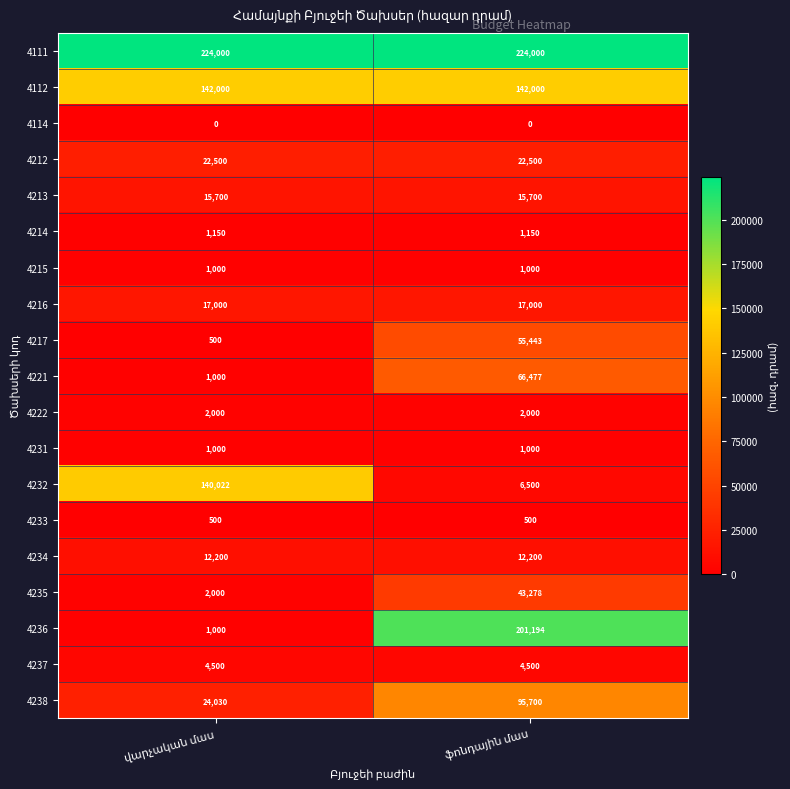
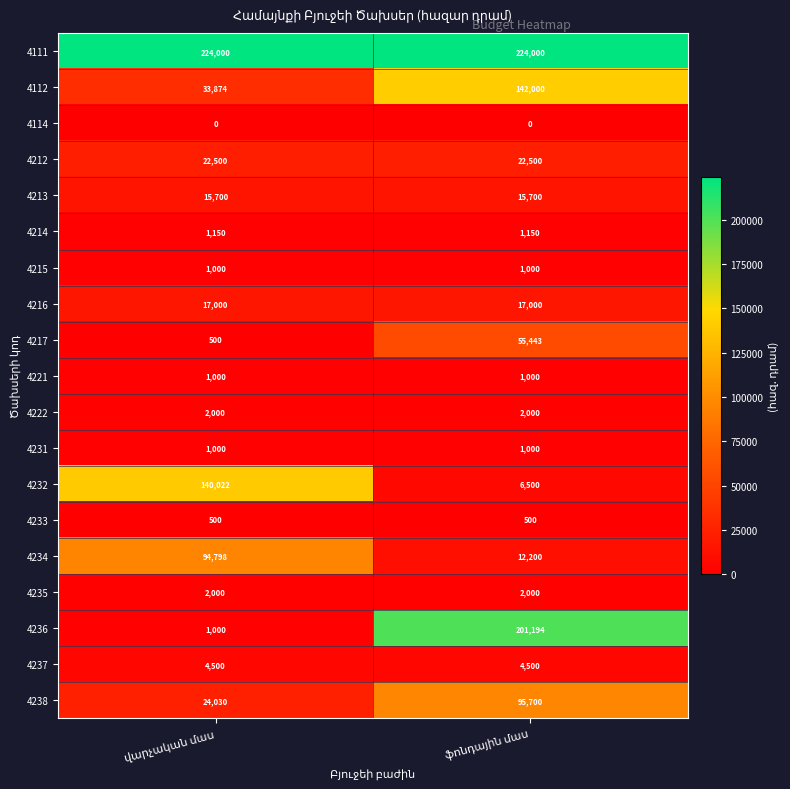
  {
    "4111": {
      "վարչական մաս": "224,000",
      "ֆոնդային մաս": "224,000"
    },
    "4112": {
-     "վարչական մաս": "142,000",
+     "վարչական մաս": "33,874",
      "ֆոնդային մաս": "142,000"
    },
    "4114": {
      "վարչական մաս": "0",
      "ֆոնդային մաս": "0"
    },
    "4212": {
      "վարչական մաս": "22,500",
      "ֆոնդային մաս": "22,500"
    },
    "4213": {
      "վարչական մաս": "15,700",
      "ֆոնդային մաս": "15,700"
    },
    "4214": {
      "վարչական մաս": "1,150",
      "ֆոնդային մաս": "1,150"
    },
    "4215": {
      "վարչական մաս": "1,000",
      "ֆոնդային մաս": "1,000"
    },
    "4216": {
      "վարչական մաս": "17,000",
      "ֆոնդային մաս": "17,000"
    },
    "4217": {
      "վարչական մաս": "500",
      "ֆոնդային մաս": "55,443"
    },
    "4221": {
      "վարչական մաս": "1,000",
-     "ֆոնդային մաս": "66,477"
+     "ֆոնդային մաս": "1,000"
    },
    "4222": {
      "վարչական մաս": "2,000",
      "ֆոնդային մաս": "2,000"
    },
    "4231": {
      "վարչական մաս": "1,000",
      "ֆոնդային մաս": "1,000"
    },
    "4232": {
      "վարչական մաս": "140,022",
      "ֆոնդային մաս": "6,500"
    },
    "4233": {
      "վարչական մաս": "500",
      "ֆոնդային մաս": "500"
    },
    "4234": {
-     "վարչական մաս": "12,200",
+     "վարչական մաս": "94,798",
      "ֆոնդային մաս": "12,200"
    },
    "4235": {
      "վարչական մաս": "2,000",
-     "ֆոնդային մաս": "43,278"
+     "ֆոնդային մաս": "2,000"
    },
    "4236": {
      "վարչական մաս": "1,000",
      "ֆոնդային մաս": "201,194"
    },
    "4237": {
      "վարչական մաս": "4,500",
      "ֆոնդային մաս": "4,500"
    },
    "4238": {
      "վարչական մաս": "24,030",
      "ֆոնդային մաս": "95,700"
    }
  }
